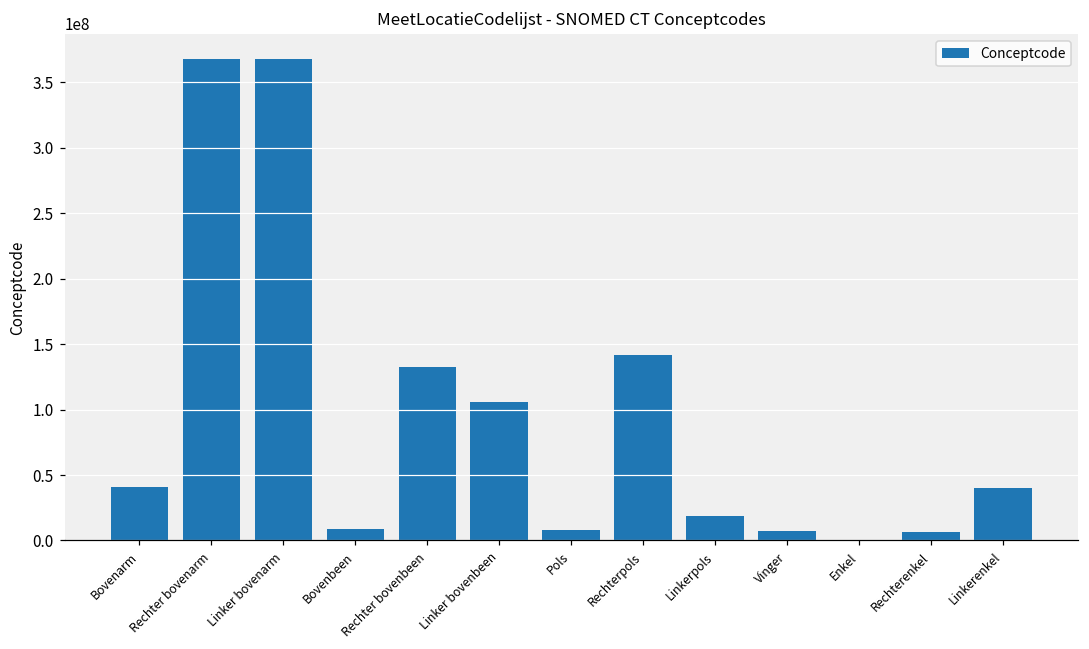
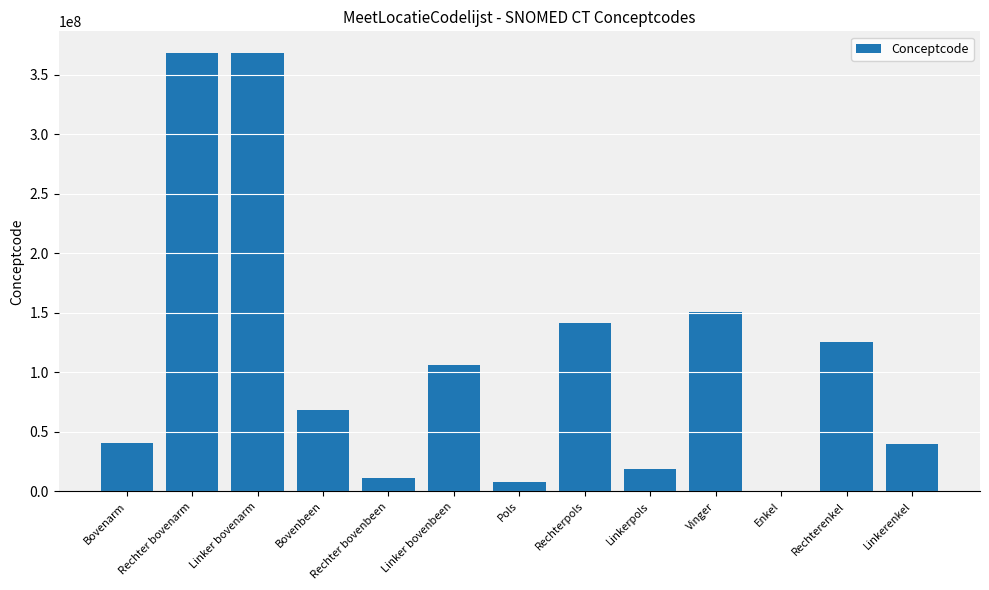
  {
    "Bovenarm": 41000000,
    "Rechter bovenarm": 368000000,
    "Linker bovenarm": 368000000,
-   "Bovenbeen": 9000000,
-   "Rechter bovenbeen": 133000000,
+   "Bovenbeen": 68000000,
+   "Rechter bovenbeen": 11000000,
    "Linker bovenbeen": 106000000,
    "Pols": 8000000,
    "Rechterpols": 142000000,
    "Linkerpols": 19000000,
-   "Vinger": 8000000,
-   "Rechterenkel": 7000000,
+   "Vinger": 151000000,
+   "Rechterenkel": 126000000,
    "Linkerenkel": 40000000
  }
